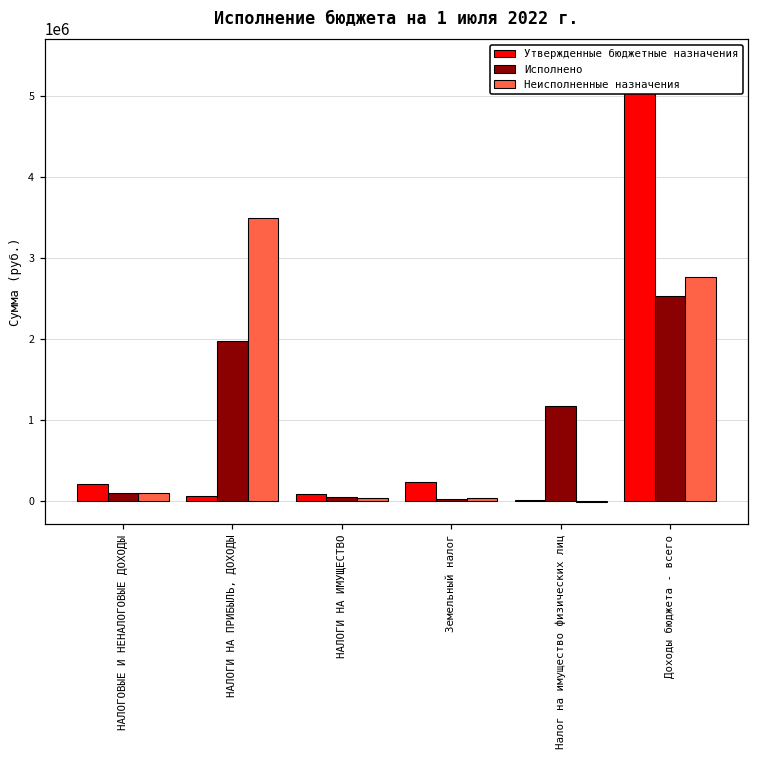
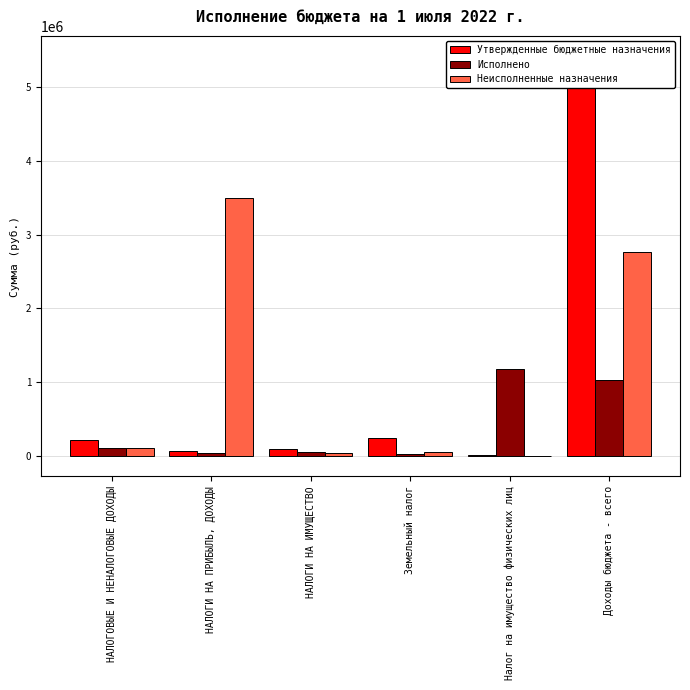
  {
    "Утвержденные бюджетные назначения": {
      "НАЛОГОВЫЕ И НЕНАЛОГОВЫЕ ДОХОДЫ": 200000,
      "НАЛОГИ НА ПРИБЫЛЬ, ДОХОДЫ": 100000,
      "НАЛОГИ НА ИМУЩЕСТВО": 100000,
      "Земельный налог": 200000
    },
    "Исполнено": {
      "НАЛОГОВЫЕ И НЕНАЛОГОВЫЕ ДОХОДЫ": 100000,
-     "НАЛОГИ НА ПРИБЫЛЬ, ДОХОДЫ": 2000000,
+     "НАЛОГИ НА ПРИБЫЛЬ, ДОХОДЫ": 0,
      "НАЛОГИ НА ИМУЩЕСТВО": 0,
      "Налог на имущество физических лиц": 1200000,
-     "Доходы бюджета - всего": 2500000
+     "Доходы бюджета - всего": 1000000
    },
    "Неисполненные назначения": {
      "НАЛОГОВЫЕ И НЕНАЛОГОВЫЕ ДОХОДЫ": 100000,
      "НАЛОГИ НА ПРИБЫЛЬ, ДОХОДЫ": 3500000,
      "НАЛОГИ НА ИМУЩЕСТВО": 0,
      "Земельный налог": 0,
      "Доходы бюджета - всего": 2800000
    }
  }
